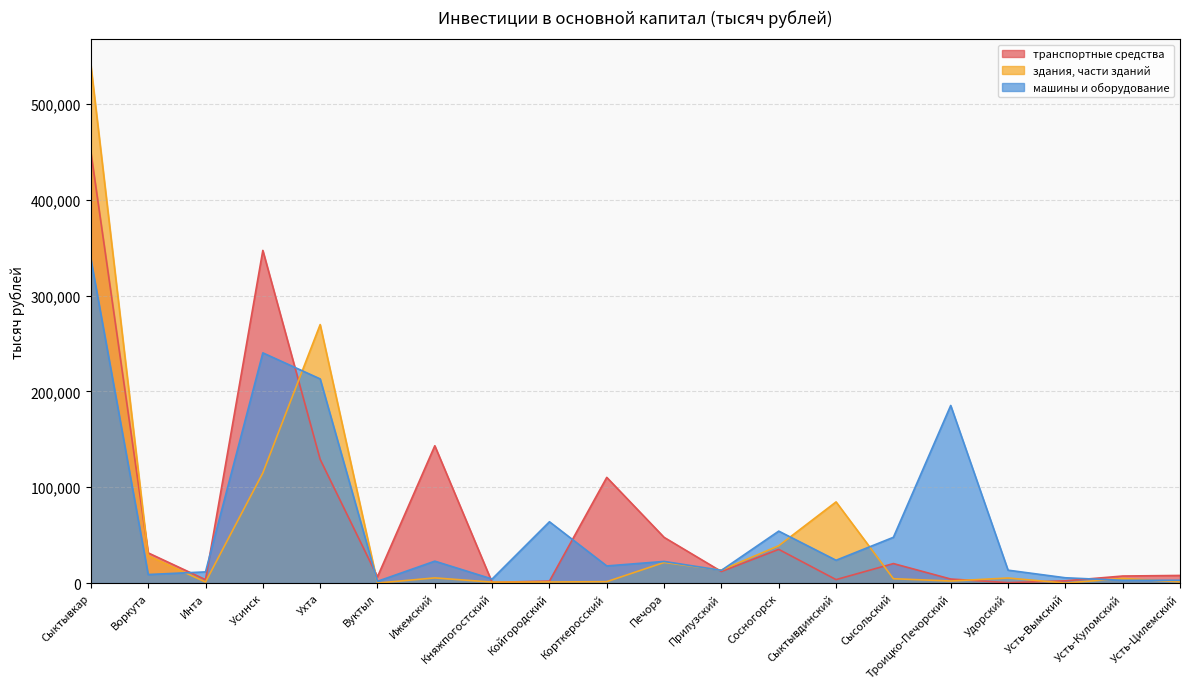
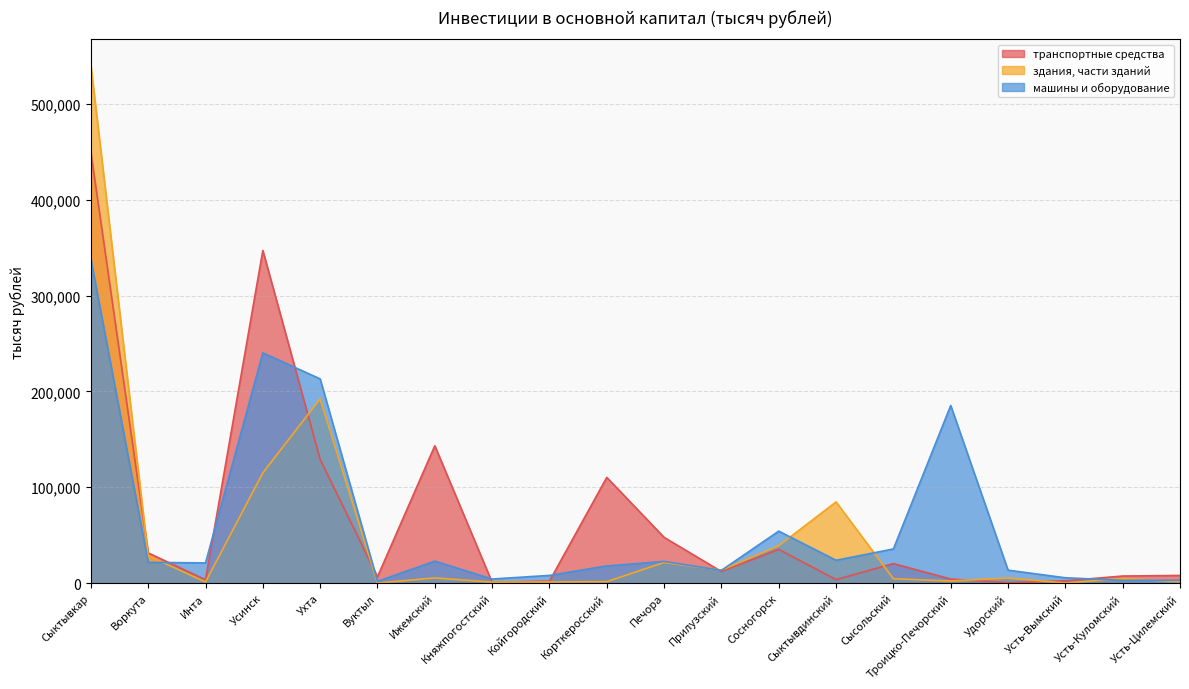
  {
    "транспортные средства": {
      "Сыктывкар": "450,000",
      "Воркута": "30,000",
      "Усинск": "350,000",
      "Ухта": "130,000",
      "Вуктыл": "10,000",
      "Ижемский": "140,000",
      "Корткеросский": "110,000",
      "Печора": "50,000",
      "Сосногорск": "40,000",
      "Сыктывдинский": "0",
      "Сысольский": "20,000",
      "Удорский": "0",
      "Усть-Цилемский": "10,000"
    },
    "здания, части зданий": {
      "Сыктывкар": "540,000",
      "Воркута": "30,000",
      "Усинск": "110,000",
-     "Ухта": "270,000",
+     "Ухта": "190,000",
      "Ижемский": "10,000",
      "Корткеросский": "0",
      "Сосногорск": "40,000",
      "Сыктывдинский": "80,000",
      "Сысольский": "0",
      "Удорский": "10,000"
    },
    "машины и оборудование": {
      "Сыктывкар": "340,000",
-     "Воркута": "10,000",
-     "Инта": "10,000",
+     "Воркута": "20,000",
+     "Инта": "20,000",
      "Усинск": "240,000",
      "Ухта": "210,000",
      "Ижемский": "20,000",
      "Княжпогостский": "0",
-     "Койгородский": "60,000",
+     "Койгородский": "10,000",
      "Корткеросский": "20,000",
      "Сосногорск": "50,000",
      "Сыктывдинский": "20,000",
-     "Сысольский": "50,000",
+     "Сысольский": "40,000",
      "Троицко-Печорский": "190,000",
      "Удорский": "10,000",
      "Усть-Вымский": "10,000"
    }
  }
